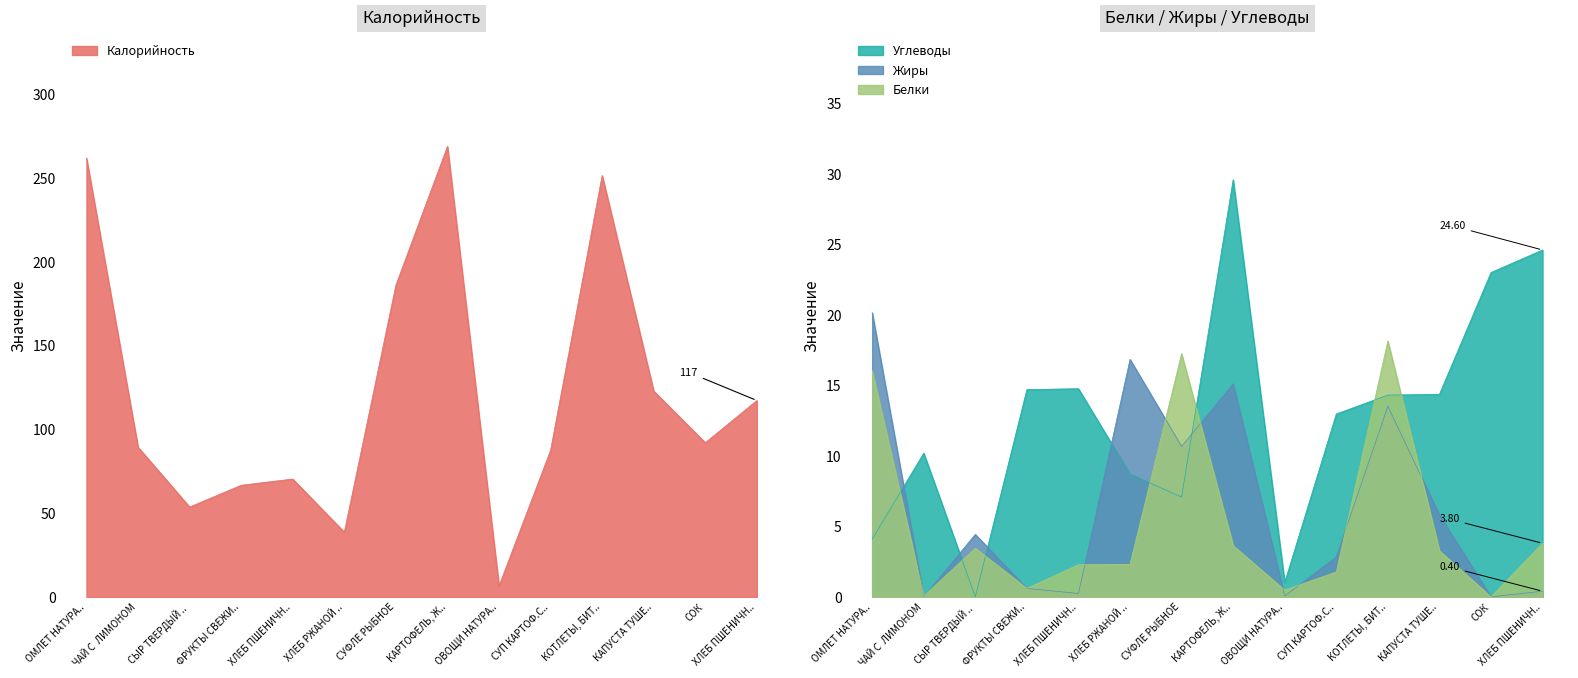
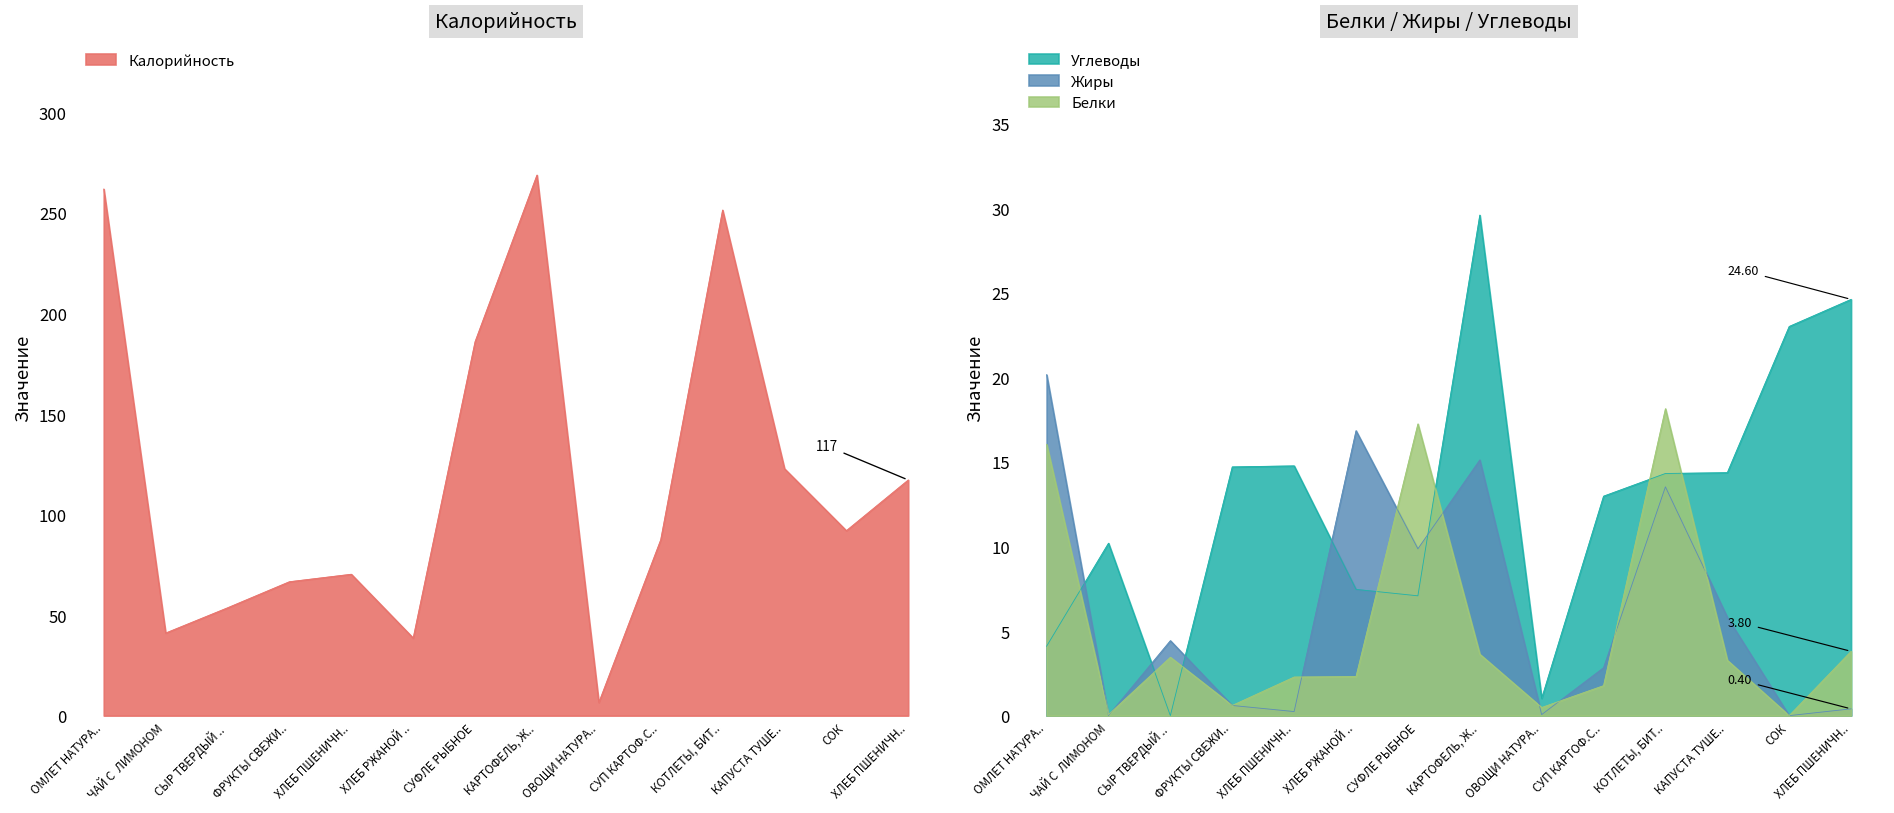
  {
    "Калорийность": {
      "ОМЛЕТ НАТУРА..": 262,
-     "ЧАЙ С ЛИМОНОМ": 89,
+     "ЧАЙ С ЛИМОНОМ": 41,
      "СЫР ТВЕРДЫЙ ..": 54,
      "ФРУКТЫ СВЕЖИ..": 67,
      "ХЛЕБ РЖАНОЙ ..": 39,
      "СУФЛЕ РЫБНОЕ": 186,
      "КАРТОФЕЛЬ, Ж..": 269,
      "ОВОЩИ НАТУРА..": 7,
      "СУП КАРТОФ.С..": 87,
      "КОТЛЕТЫ, БИТ..": 251,
      "КАПУСТА ТУШЕ..": 123,
      "СОК": 92
    },
    "Белки / Жиры / Углеводы": {
      "Углеводы": {
        "ОМЛЕТ НАТУРА..": 4.1,
        "ЧАЙ С ЛИМОНОМ": 10.2,
        "СЫР ТВЕРДЫЙ ..": 0.0,
        "ФРУКТЫ СВЕЖИ..": 14.7,
-       "ХЛЕБ РЖАНОЙ ..": 8.7,
+       "ХЛЕБ РЖАНОЙ ..": 7.5,
        "СУФЛЕ РЫБНОЕ": 7.1,
        "КАРТОФЕЛЬ, Ж..": 29.6,
        "ОВОЩИ НАТУРА..": 1.0,
        "СУП КАРТОФ.С..": 13.0,
        "КОТЛЕТЫ, БИТ..": 14.3,
        "КАПУСТА ТУШЕ..": 14.4,
        "СОК": 23.0
      },
      "Жиры": {
        "ОМЛЕТ НАТУРА..": 20.2,
        "СЫР ТВЕРДЫЙ ..": 4.4,
        "ХЛЕБ РЖАНОЙ ..": 16.8,
-       "СУФЛЕ РЫБНОЕ": 10.7,
+       "СУФЛЕ РЫБНОЕ": 9.9,
        "КАРТОФЕЛЬ, Ж..": 15.1,
        "ОВОЩИ НАТУРА..": 0.1,
        "СУП КАРТОФ.С..": 2.8,
        "КОТЛЕТЫ, БИТ..": 13.5
      },
      "Белки": {
        "ОМЛЕТ НАТУРА..": 16.0,
        "СЫР ТВЕРДЫЙ ..": 3.5,
        "ХЛЕБ РЖАНОЙ ..": 2.3,
        "СУФЛЕ РЫБНОЕ": 17.2,
        "КАРТОФЕЛЬ, Ж..": 3.6,
        "ОВОЩИ НАТУРА..": 0.5,
        "СУП КАРТОФ.С..": 1.8,
        "КОТЛЕТЫ, БИТ..": 18.1,
        "КАПУСТА ТУШЕ..": 3.3
      }
    }
  }
